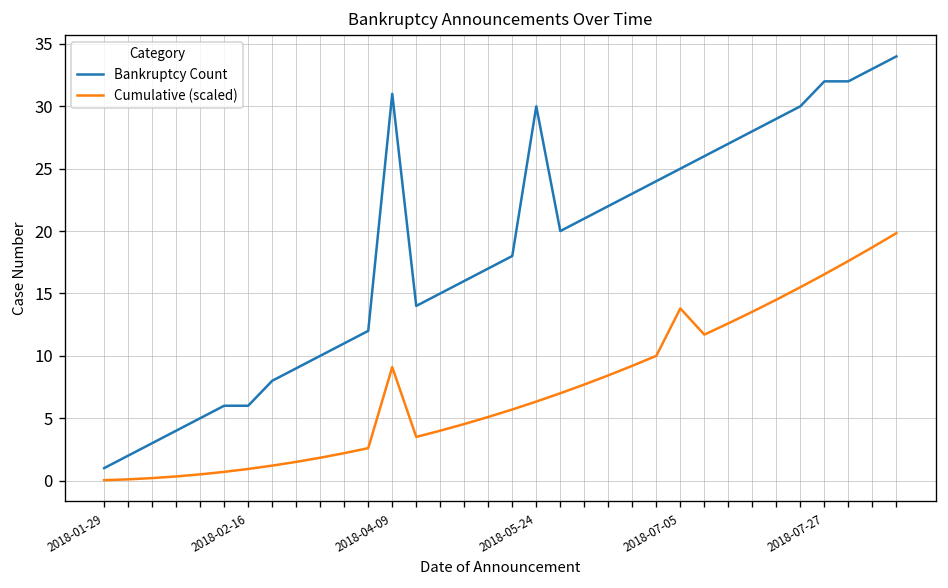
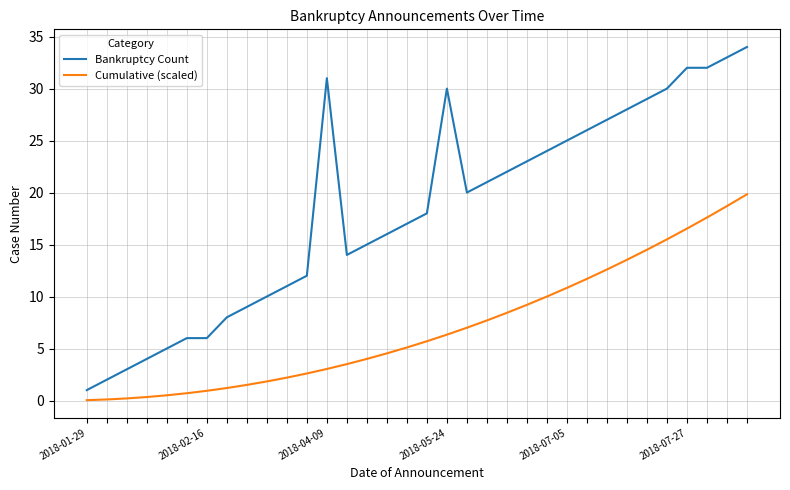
  {
    "Bankruptcy Count": {
      "2018-01-29": 1.0,
      "2018-02-16": 6.0,
      "2018-04-09": 31.0,
      "2018-05-24": 30.0,
      "2018-07-05": 25.0,
      "2018-07-27": 32.0
    },
    "Cumulative (scaled)": {
      "2018-01-29": 0.0,
      "2018-02-16": 0.9,
-     "2018-04-09": 9.1,
+     "2018-04-09": 3.0,
      "2018-05-24": 6.3,
-     "2018-07-05": 13.8,
+     "2018-07-05": 10.8,
      "2018-07-27": 16.5
    }
  }
